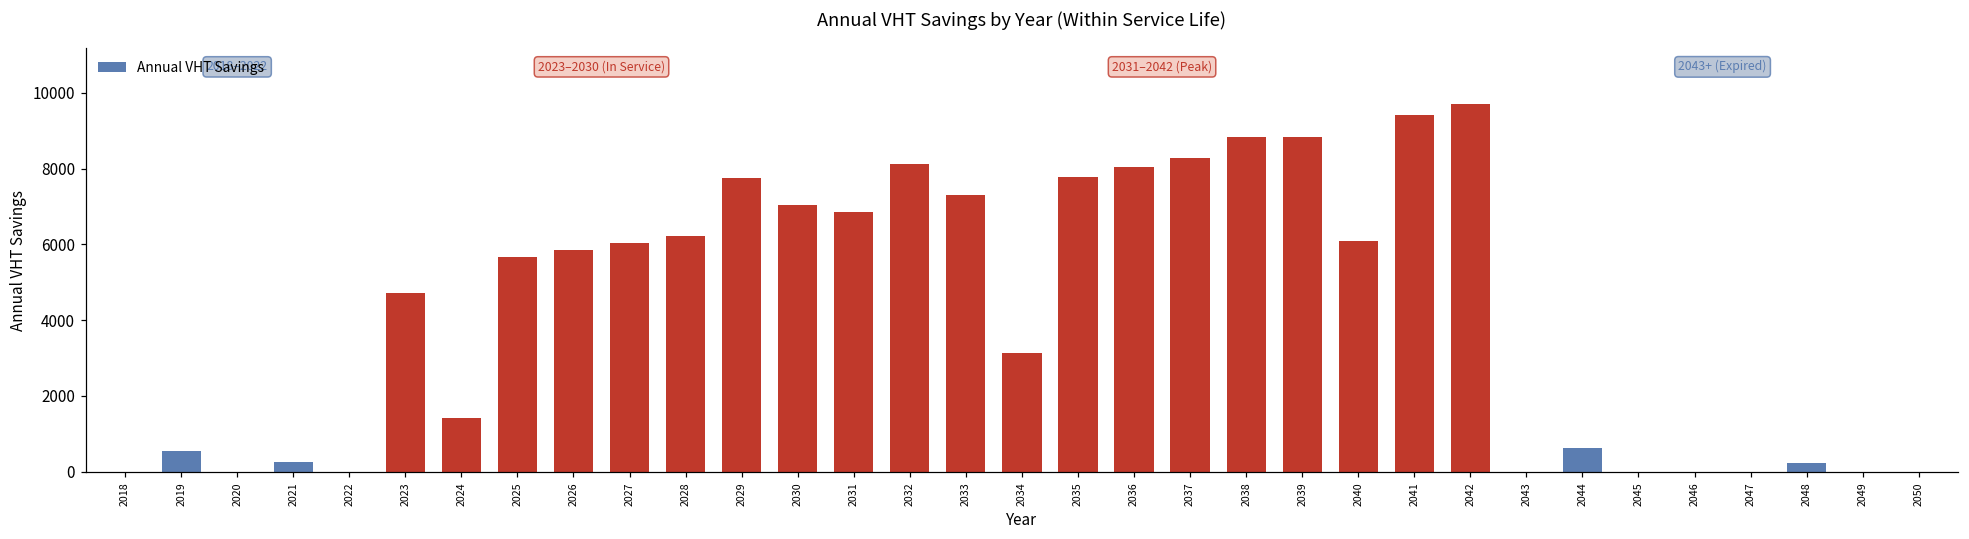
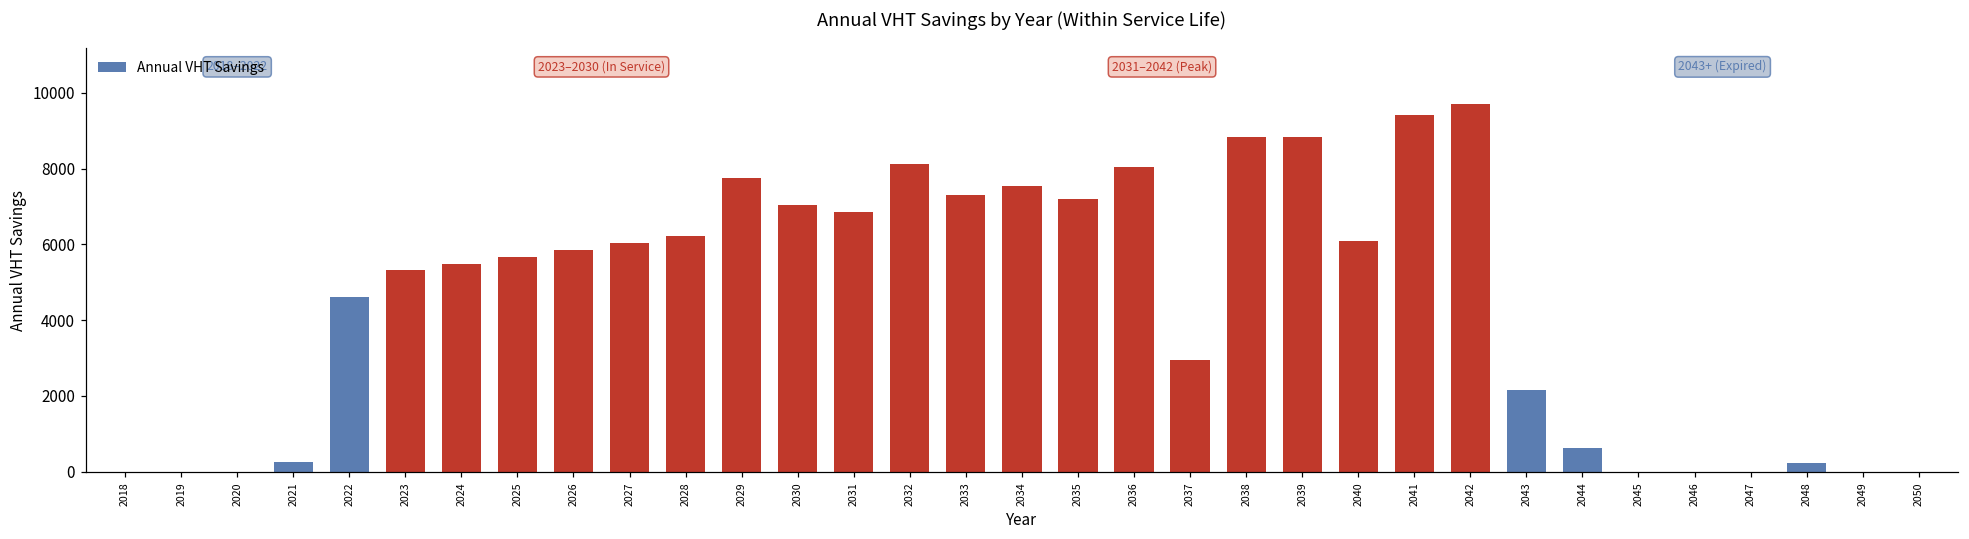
  {
    "2018": 0,
-   "2019": 600,
+   "2019": 0,
    "2020": 0,
    "2021": 200,
-   "2022": 0,
-   "2023": 4700,
-   "2024": 1400,
+   "2022": 4600,
+   "2023": 5300,
+   "2024": 5500,
    "2025": 5700,
    "2026": 5800,
    "2027": 6000,
    "2028": 6200,
    "2029": 7700,
    "2030": 7000,
    "2031": 6900,
    "2032": 8100,
    "2033": 7300,
-   "2034": 3100,
-   "2035": 7800,
+   "2034": 7500,
+   "2035": 7200,
    "2036": 8000,
-   "2037": 8300,
+   "2037": 2900,
    "2038": 8800,
    "2039": 8800,
    "2040": 6100,
    "2041": 9400,
    "2042": 9700,
-   "2043": 0,
+   "2043": 2200,
    "2044": 600,
    "2045": 0,
    "2046": 0,
    "2047": 0,
    "2048": 200,
    "2049": 0,
    "2050": 0
  }
